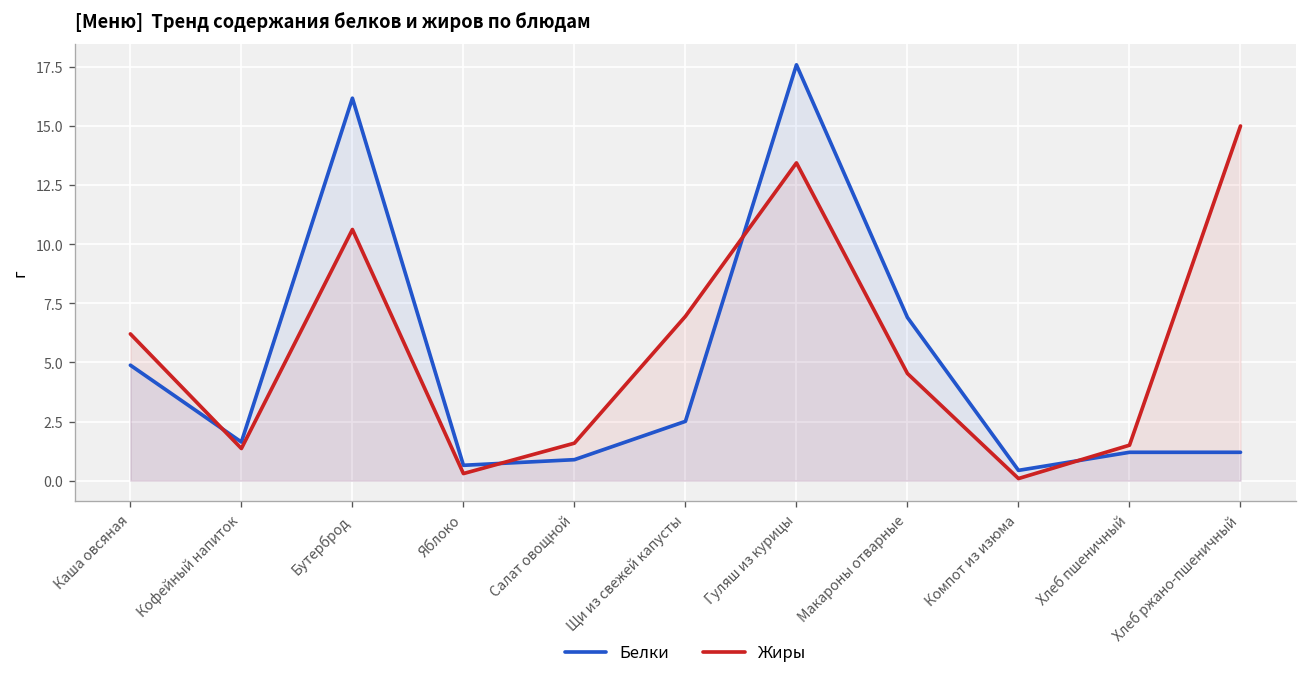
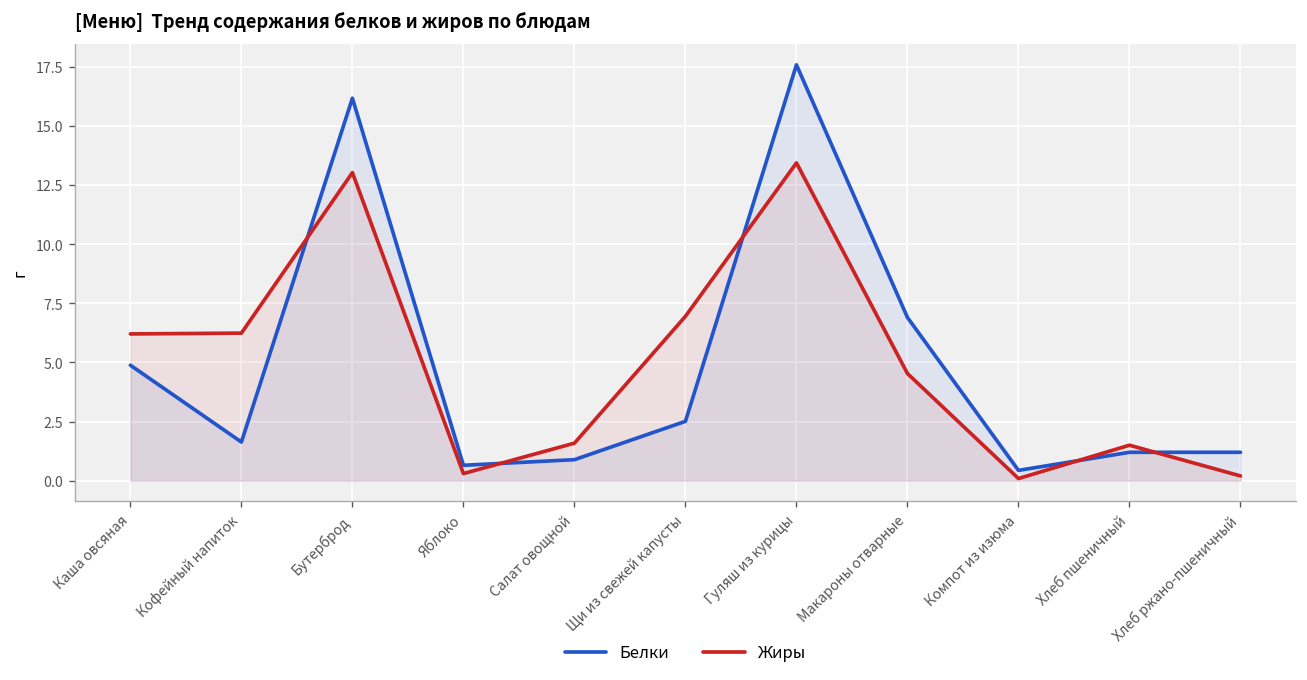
  {
    "Белки": {
      "Каша овсяная": 4.9,
      "Кофейный напиток": 1.6,
      "Бутерброд": 16.2,
      "Яблоко": 0.7,
      "Салат овощной": 0.9,
      "Щи из свежей капусты": 2.5,
      "Гуляш из курицы": 17.6,
      "Макароны отварные": 6.9,
      "Компот из изюма": 0.4,
      "Хлеб пшеничный": 1.2,
      "Хлеб ржано-пшеничный": 1.2
    },
    "Жиры": {
      "Каша овсяная": 6.2,
-     "Кофейный напиток": 1.4,
-     "Бутерброд": 10.6,
+     "Кофейный напиток": 6.2,
+     "Бутерброд": 13.0,
      "Яблоко": 0.3,
      "Салат овощной": 1.6,
      "Щи из свежей капусты": 7.0,
      "Гуляш из курицы": 13.4,
      "Макароны отварные": 4.5,
      "Компот из изюма": 0.1,
      "Хлеб пшеничный": 1.5,
-     "Хлеб ржано-пшеничный": 15.0
+     "Хлеб ржано-пшеничный": 0.2
    }
  }
